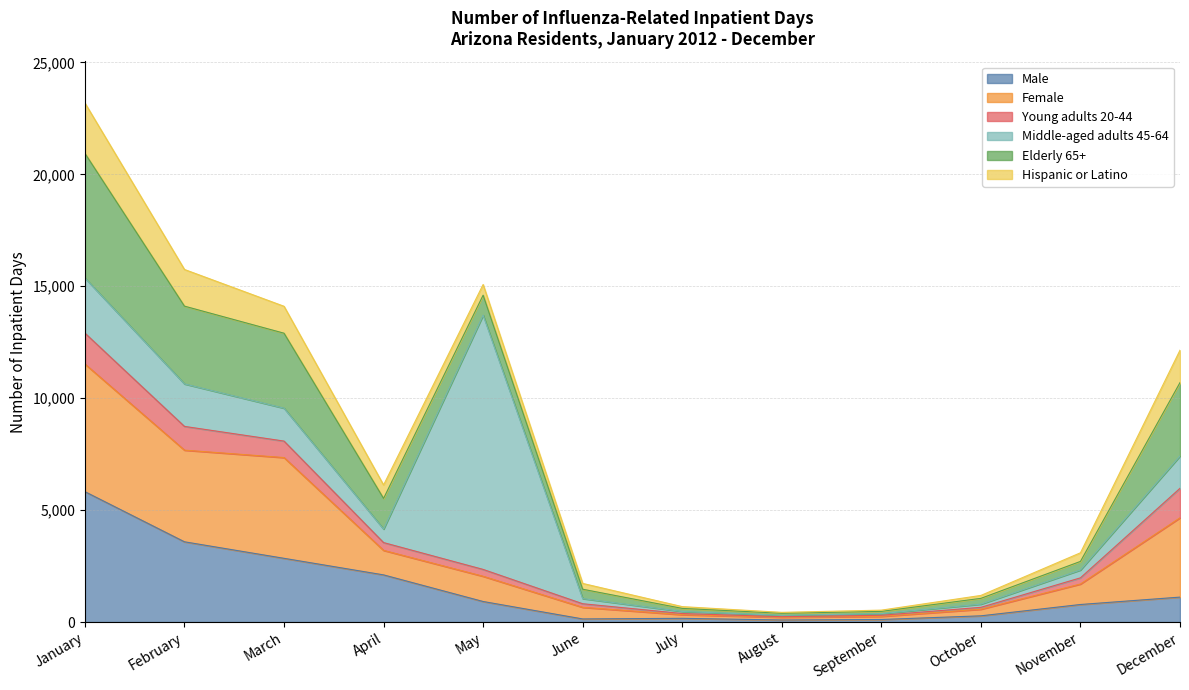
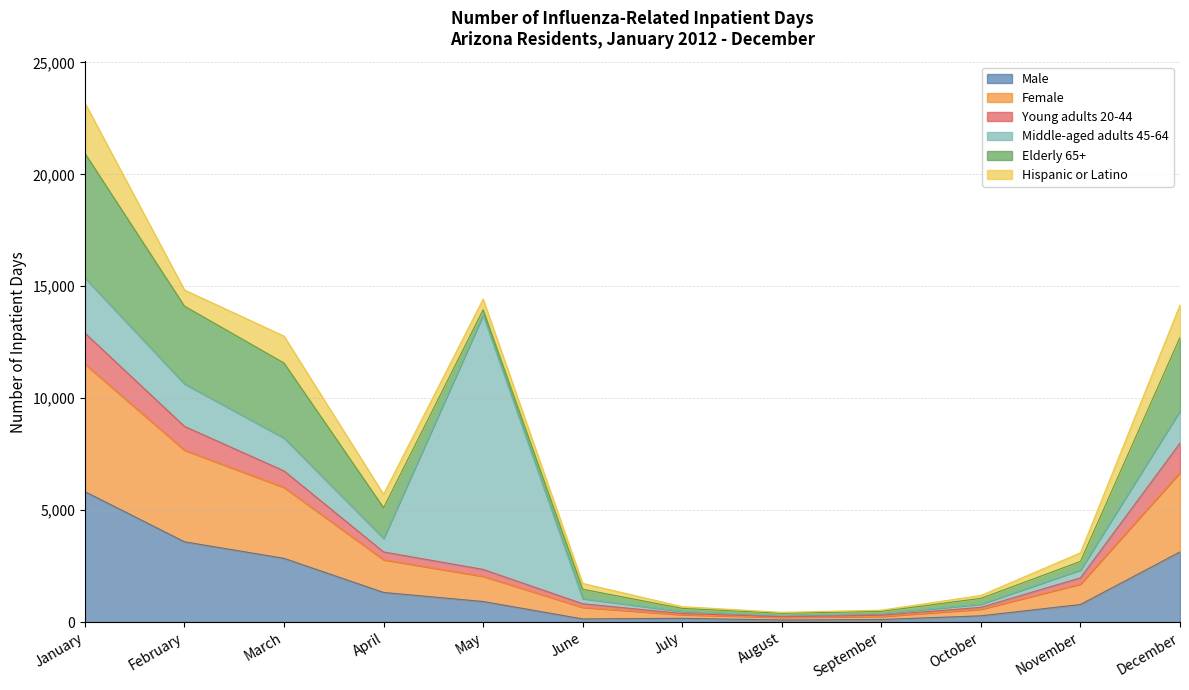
  {
    "Male": {
      "January": "5,800",
      "February": "3,600",
      "March": "2,800",
-     "April": "2,100",
+     "April": "1,300",
      "May": "900",
      "June": "100",
      "July": "200",
      "August": "100",
      "September": "100",
      "October": "300",
      "November": "800",
-     "December": "1,100"
+     "December": "3,100"
    },
    "Female": {
      "January": "5,700",
      "February": "4,100",
-     "March": "4,500",
-     "April": "1,100",
+     "March": "3,200",
+     "April": "1,500",
      "May": "1,100",
      "June": "500",
      "November": "900",
      "December": "3,500"
    },
    "Young adults 20-44": {
      "January": "1,400",
      "February": "1,100",
      "March": "700",
      "April": "300",
      "May": "300",
      "June": "200",
      "November": "300",
      "December": "1,300"
    },
    "Middle-aged adults 45-64": {
      "January": "2,500",
      "February": "1,900",
      "March": "1,500",
      "April": "600",
      "May": "11,400",
      "June": "200",
      "October": "100",
      "November": "400",
      "December": "1,400"
    },
    "Elderly 65+": {
      "January": "5,600",
      "February": "3,500",
      "March": "3,300",
      "April": "1,400",
-     "May": "900",
+     "May": "200",
      "June": "400",
      "October": "300",
      "November": "400",
      "December": "3,300"
    },
    "Hispanic or Latino": {
      "January": "2,200",
-     "February": "1,600",
+     "February": "700",
      "March": "1,200",
      "April": "600",
      "May": "500",
      "June": "300",
      "October": "100",
      "November": "400",
      "December": "1,400"
    }
  }
